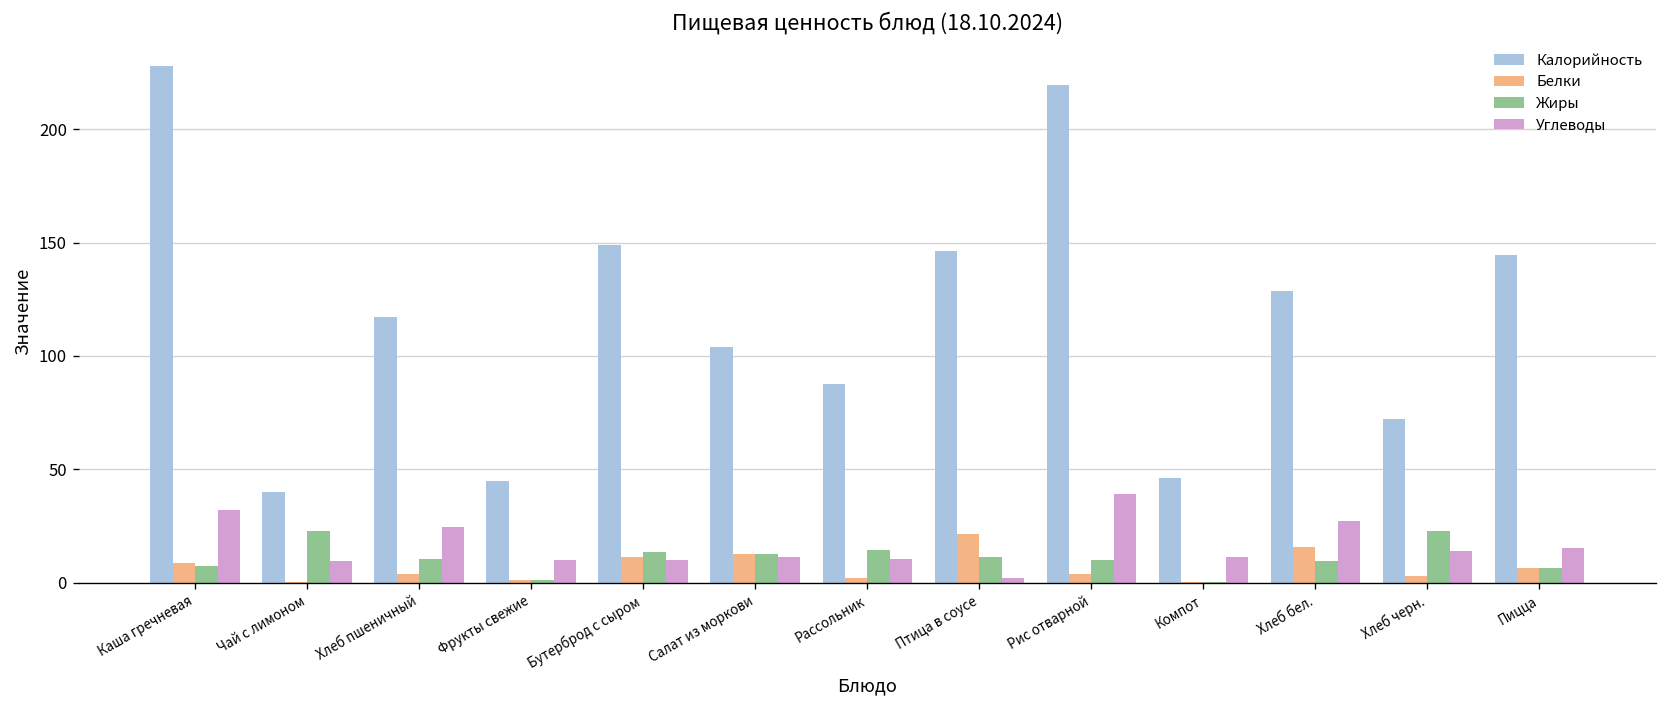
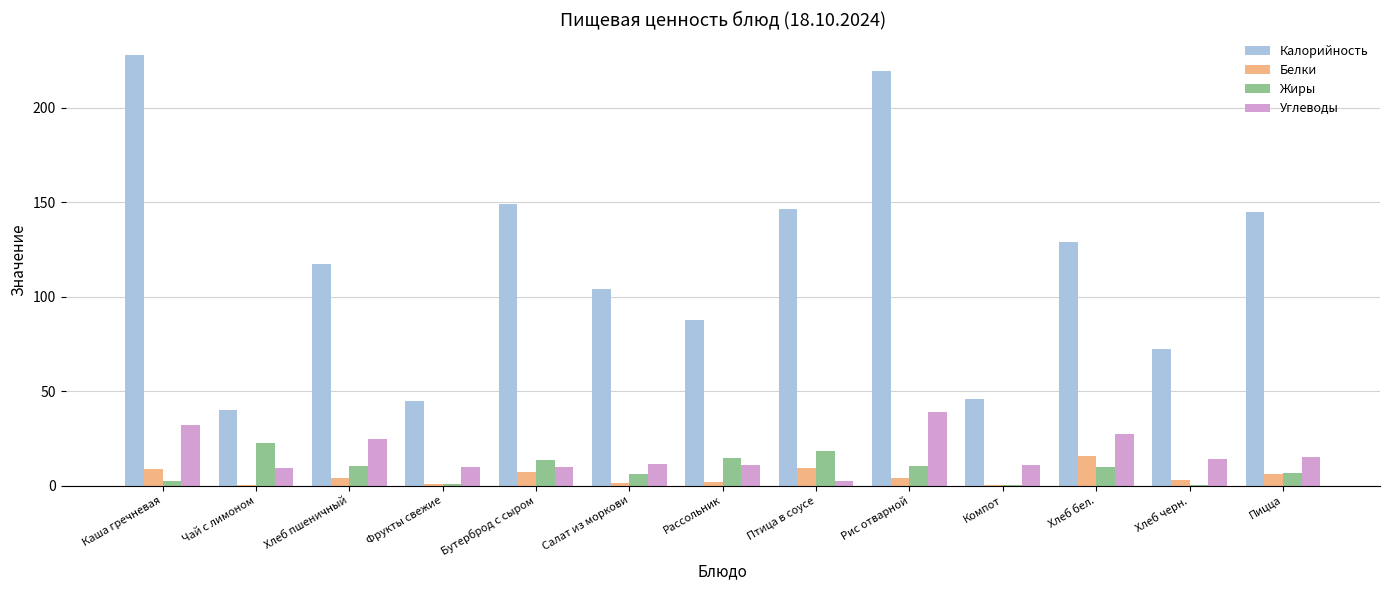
  {
    "Белки": {
      "Каша гречневая": 9,
      "Хлеб пшеничный": 4,
-     "Бутерброд с сыром": 12,
-     "Салат из моркови": 13,
+     "Бутерброд с сыром": 7,
+     "Салат из моркови": 1,
      "Рассольник": 2,
-     "Птица в соусе": 21,
+     "Птица в соусе": 10,
      "Рис отварной": 4,
      "Хлеб бел.": 16,
      "Хлеб черн.": 3,
      "Пицца": 6
    },
    "Жиры": {
-     "Каша гречневая": 7,
+     "Каша гречневая": 2,
      "Чай с лимоном": 23,
      "Хлеб пшеничный": 11,
      "Бутерброд с сыром": 14,
-     "Салат из моркови": 13,
+     "Салат из моркови": 6,
      "Рассольник": 14,
-     "Птица в соусе": 11,
+     "Птица в соусе": 19,
      "Рис отварной": 10,
      "Хлеб бел.": 10,
-     "Хлеб черн.": 23,
+     "Хлеб черн.": 1,
      "Пицца": 7
    }
  }
